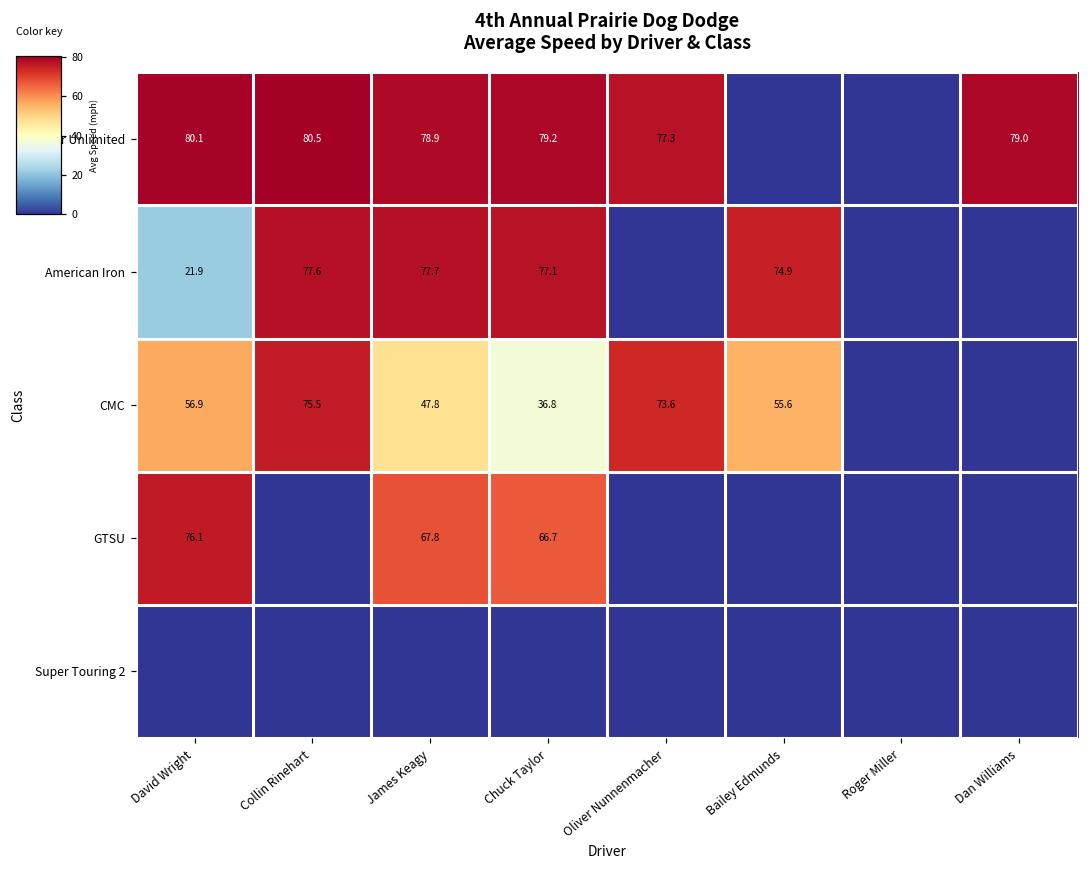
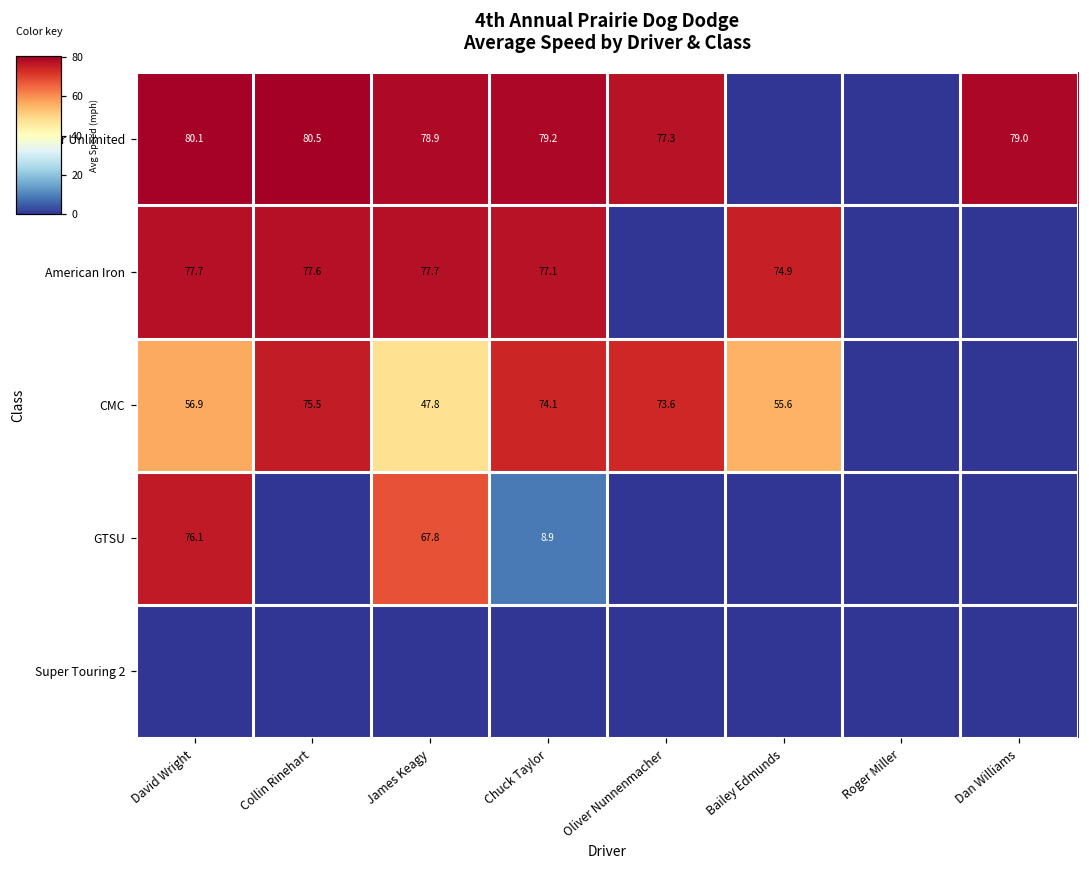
  {
    "American Iron": {
-     "David Wright": 21.9,
+     "David Wright": 77.7,
      "Collin Rinehart": 77.6,
      "James Keagy": 77.7,
      "Chuck Taylor": 77.1,
      "Bailey Edmunds": 74.9
    },
    "CMC": {
      "David Wright": 56.9,
      "Collin Rinehart": 75.5,
      "James Keagy": 47.8,
-     "Chuck Taylor": 36.8,
+     "Chuck Taylor": 74.1,
      "Oliver Nunnenmacher": 73.6,
      "Bailey Edmunds": 55.6
    },
    "GTSU": {
      "David Wright": 76.1,
      "James Keagy": 67.8,
-     "Chuck Taylor": 66.7
+     "Chuck Taylor": 8.9
    }
  }
